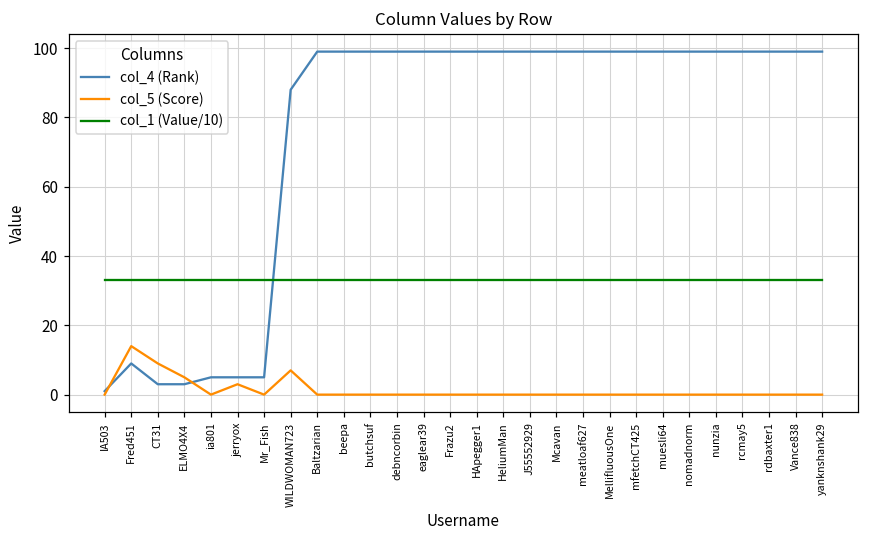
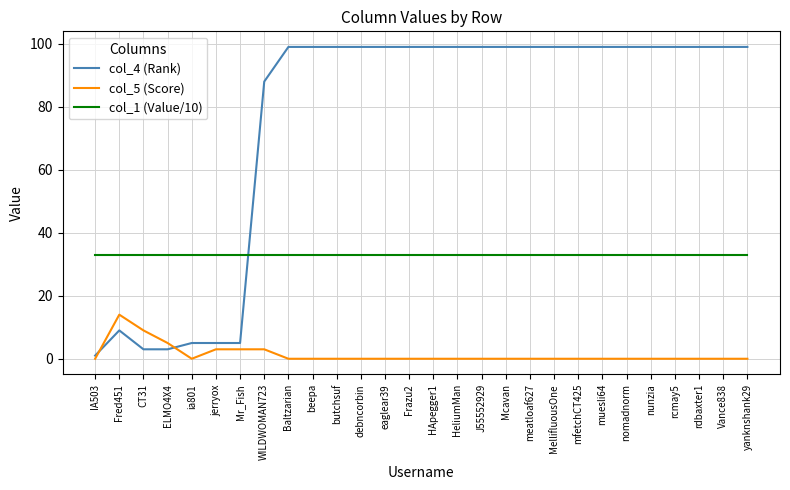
  {
    "col_4 (Rank)": {
      "IA503": 1,
      "Fred451": 9,
      "CT31": 3,
      "ELMO4X4": 3,
      "ia801": 5,
      "jerryox": 5,
      "Mr_Fish": 5,
      "WILDWOMAN723": 88,
      "Baltzarian": 99,
      "beepa": 99,
      "butchsuf": 99,
      "debncorbin": 99,
      "eaglear39": 99,
      "Frazu2": 99,
      "HApegger1": 99,
      "HeliumMan": 99,
      "J55552929": 99,
      "Mcavan": 99,
      "meatloaf627": 99,
      "MellifluousOne": 99,
      "mfetchCT425": 99,
      "muesli64": 99,
      "nomadnorm": 99,
      "nunzia": 99,
      "rcmay5": 99,
      "rdbaxter1": 99,
      "Vance838": 99,
      "yanknshank29": 99
    },
    "col_5 (Score)": {
      "IA503": 0,
      "Fred451": 14,
      "CT31": 9,
      "ELMO4X4": 5,
      "ia801": 0,
      "jerryox": 3,
-     "Mr_Fish": 0,
-     "WILDWOMAN723": 7,
+     "Mr_Fish": 3,
+     "WILDWOMAN723": 3,
      "Baltzarian": 0,
      "beepa": 0,
      "butchsuf": 0,
      "debncorbin": 0,
      "eaglear39": 0,
      "Frazu2": 0,
      "HApegger1": 0,
      "HeliumMan": 0,
      "J55552929": 0,
      "Mcavan": 0,
      "meatloaf627": 0,
      "MellifluousOne": 0,
      "mfetchCT425": 0,
      "muesli64": 0,
      "nomadnorm": 0,
      "nunzia": 0,
      "rcmay5": 0,
      "rdbaxter1": 0,
      "Vance838": 0,
      "yanknshank29": 0
    },
    "col_1 (Value/10)": {
      "IA503": 33,
      "Fred451": 33,
      "CT31": 33,
      "ELMO4X4": 33,
      "ia801": 33,
      "jerryox": 33,
      "Mr_Fish": 33,
      "WILDWOMAN723": 33,
      "Baltzarian": 33,
      "beepa": 33,
      "butchsuf": 33,
      "debncorbin": 33,
      "eaglear39": 33,
      "Frazu2": 33,
      "HApegger1": 33,
      "HeliumMan": 33,
      "J55552929": 33,
      "Mcavan": 33,
      "meatloaf627": 33,
      "MellifluousOne": 33,
      "mfetchCT425": 33,
      "muesli64": 33,
      "nomadnorm": 33,
      "nunzia": 33,
      "rcmay5": 33,
      "rdbaxter1": 33,
      "Vance838": 33,
      "yanknshank29": 33
    }
  }
